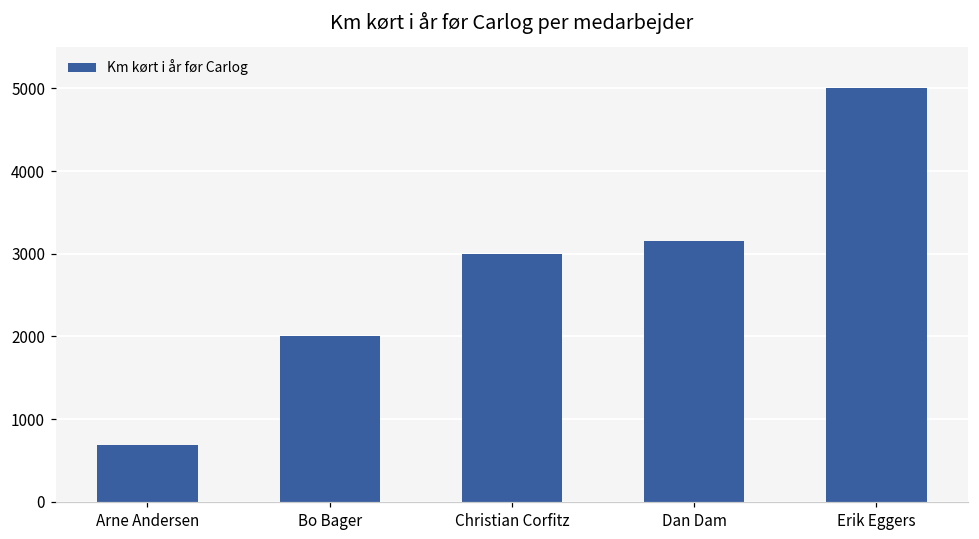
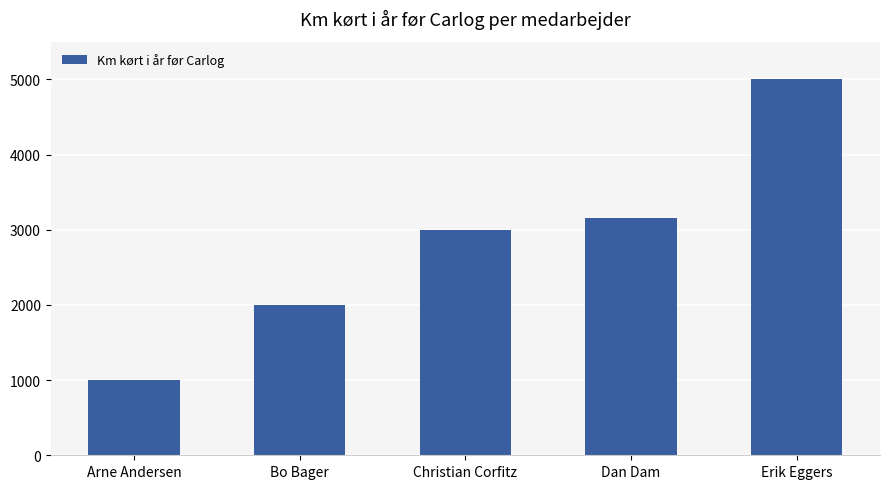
  {
-   "Arne Andersen": 700,
+   "Arne Andersen": 1000,
    "Bo Bager": 2000,
    "Christian Corfitz": 3000,
    "Dan Dam": 3200,
    "Erik Eggers": 5000
  }
